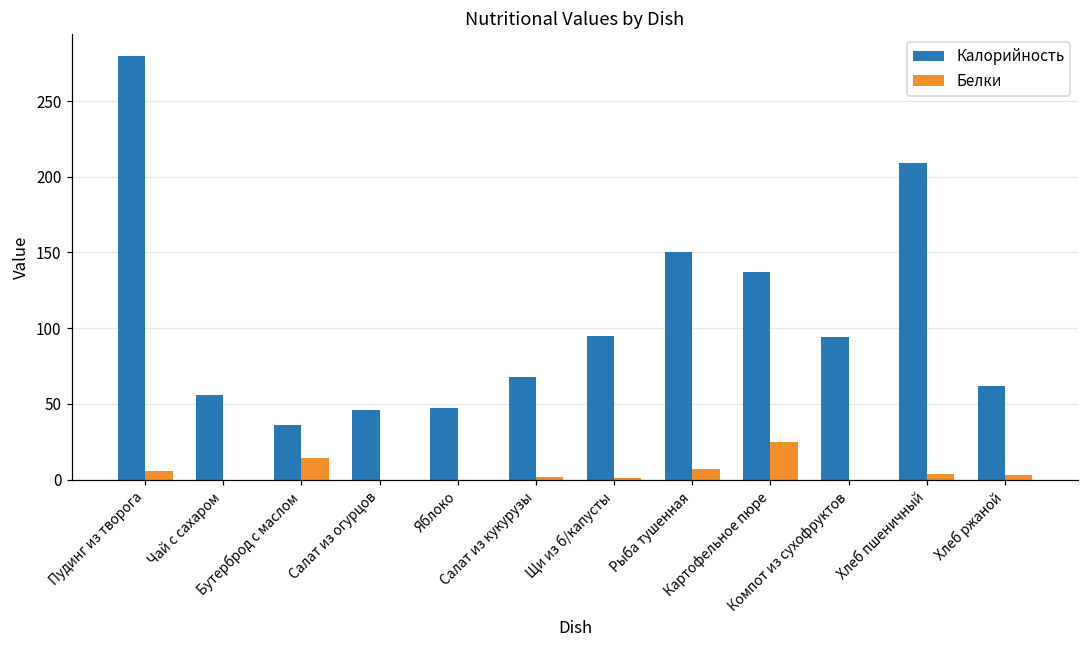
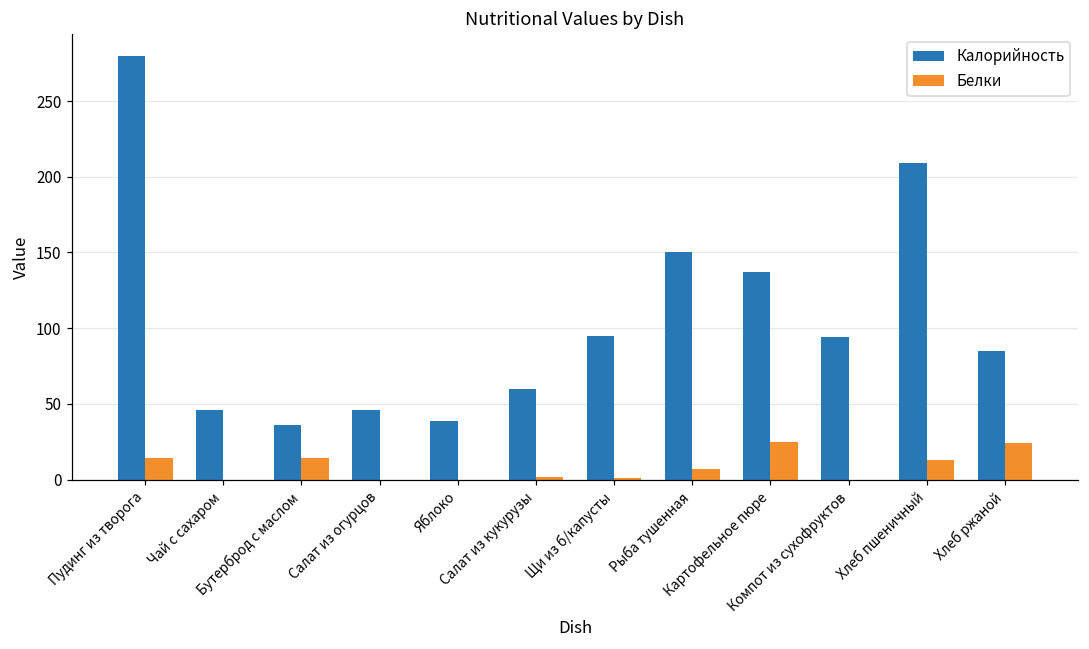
  {
    "Калорийность": {
      "Пудинг из творога": 280,
-     "Чай с сахаром": 56,
+     "Чай с сахаром": 46,
      "Бутерброд с маслом": 36,
      "Салат из огурцов": 46,
-     "Яблоко": 47,
-     "Салат из кукурузы": 68,
+     "Яблоко": 39,
+     "Салат из кукурузы": 60,
      "Щи из б/капусты": 95,
      "Рыба тушенная": 150,
      "Картофельное пюре": 137,
      "Компот из сухофруктов": 94,
      "Хлеб пшеничный": 209,
-     "Хлеб ржаной": 62
+     "Хлеб ржаной": 85
    },
    "Белки": {
-     "Пудинг из творога": 6,
+     "Пудинг из творога": 14,
      "Чай с сахаром": 0,
      "Бутерброд с маслом": 14,
      "Салат из огурцов": 0,
      "Яблоко": 0,
      "Салат из кукурузы": 2,
      "Рыба тушенная": 7,
      "Картофельное пюре": 25,
      "Компот из сухофруктов": 0,
-     "Хлеб пшеничный": 4,
-     "Хлеб ржаной": 3
+     "Хлеб пшеничный": 13,
+     "Хлеб ржаной": 24
    }
  }
